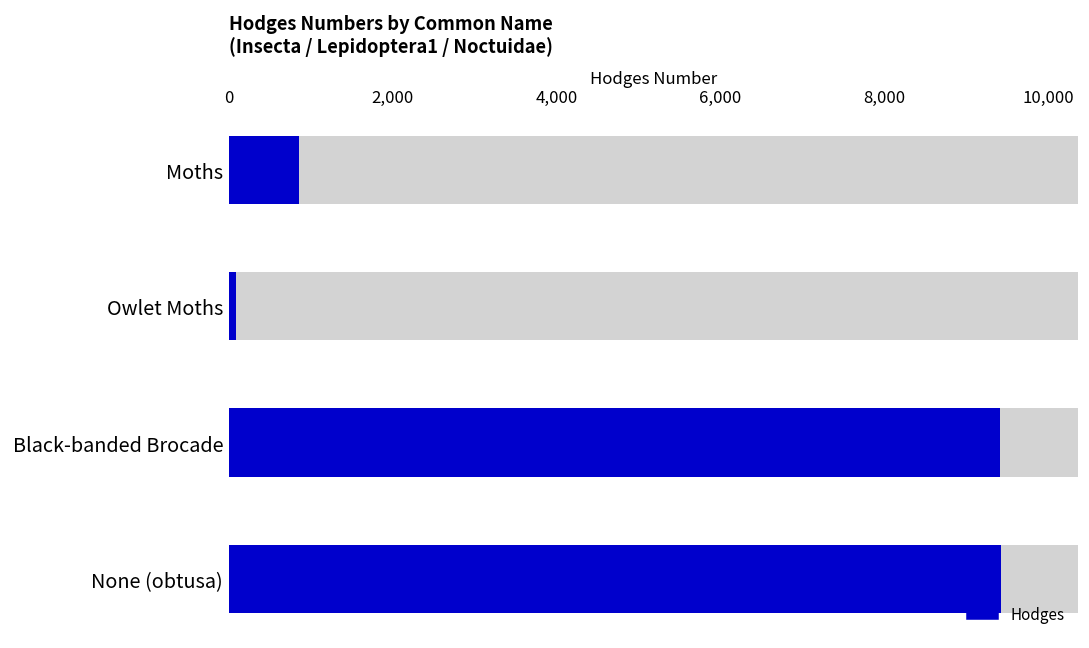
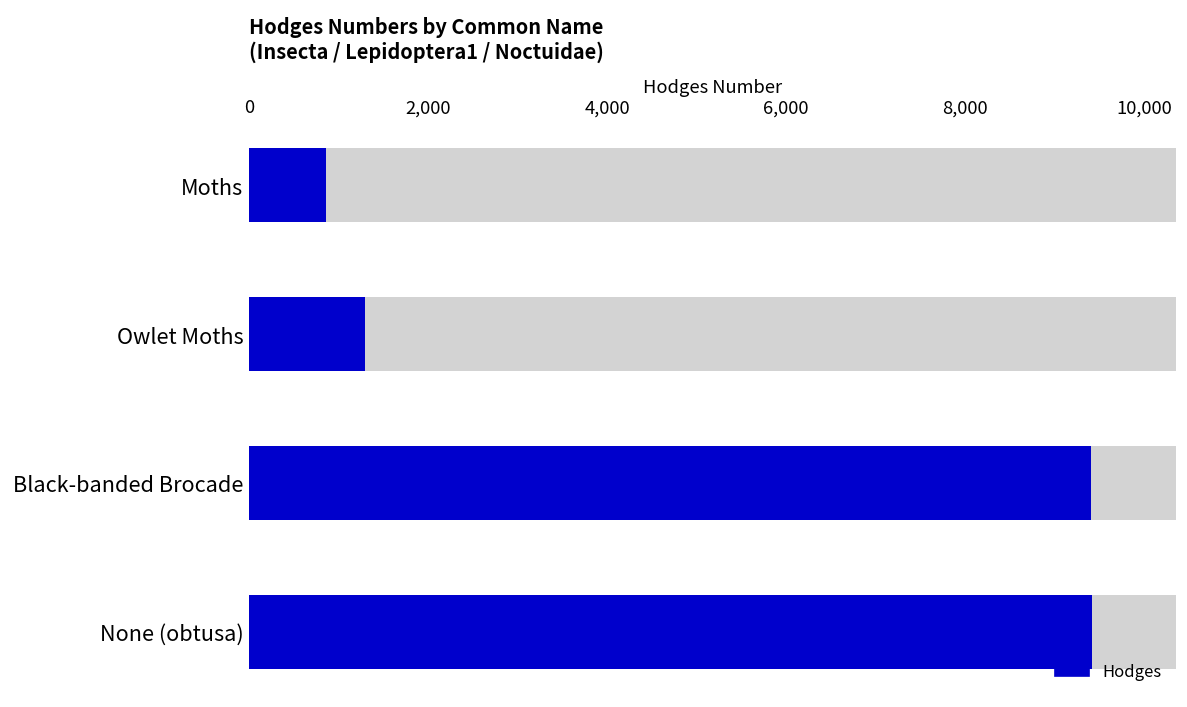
  {
    "Hodges": {
-     "Owlet Moths": "100"
+     "Owlet Moths": "1,300"
    }
  }
